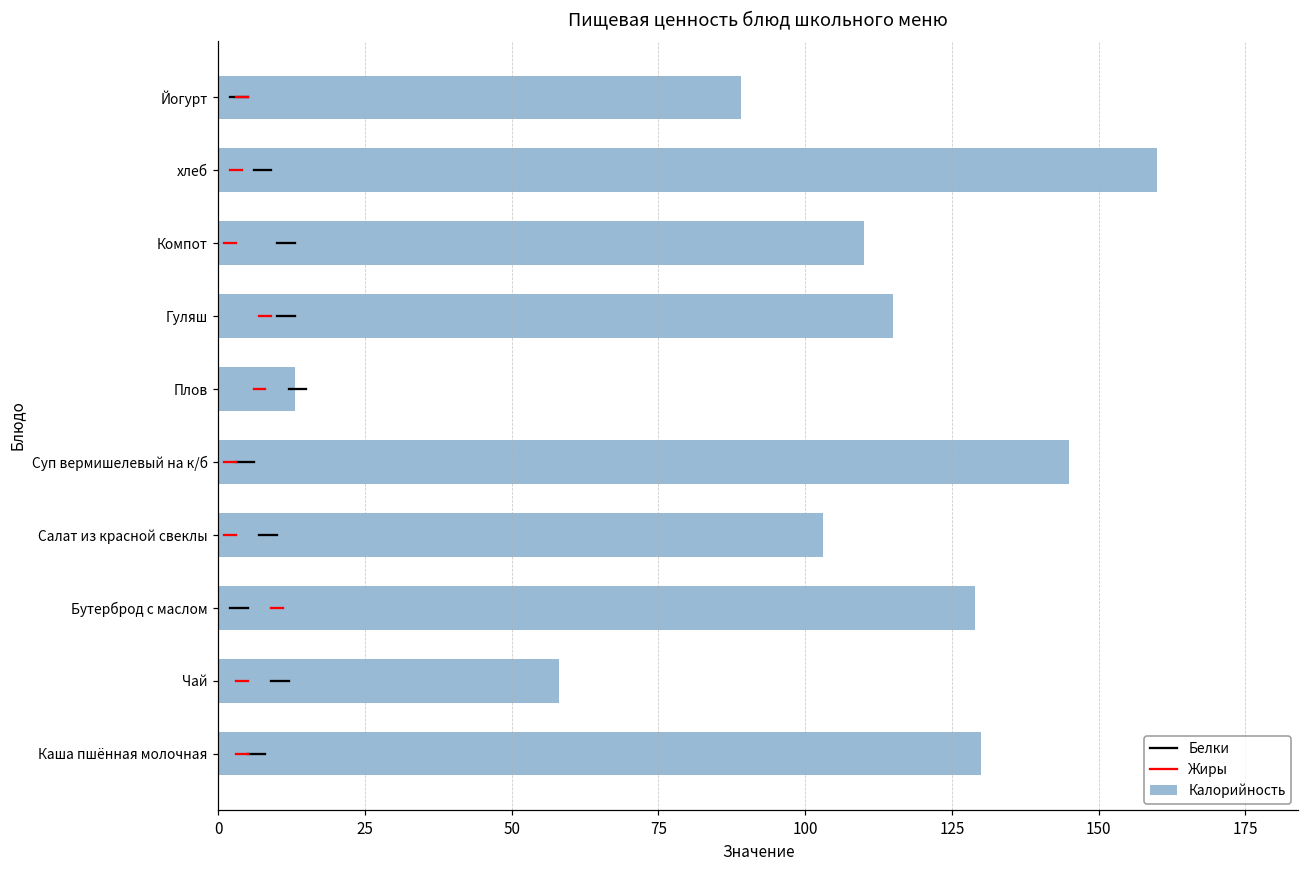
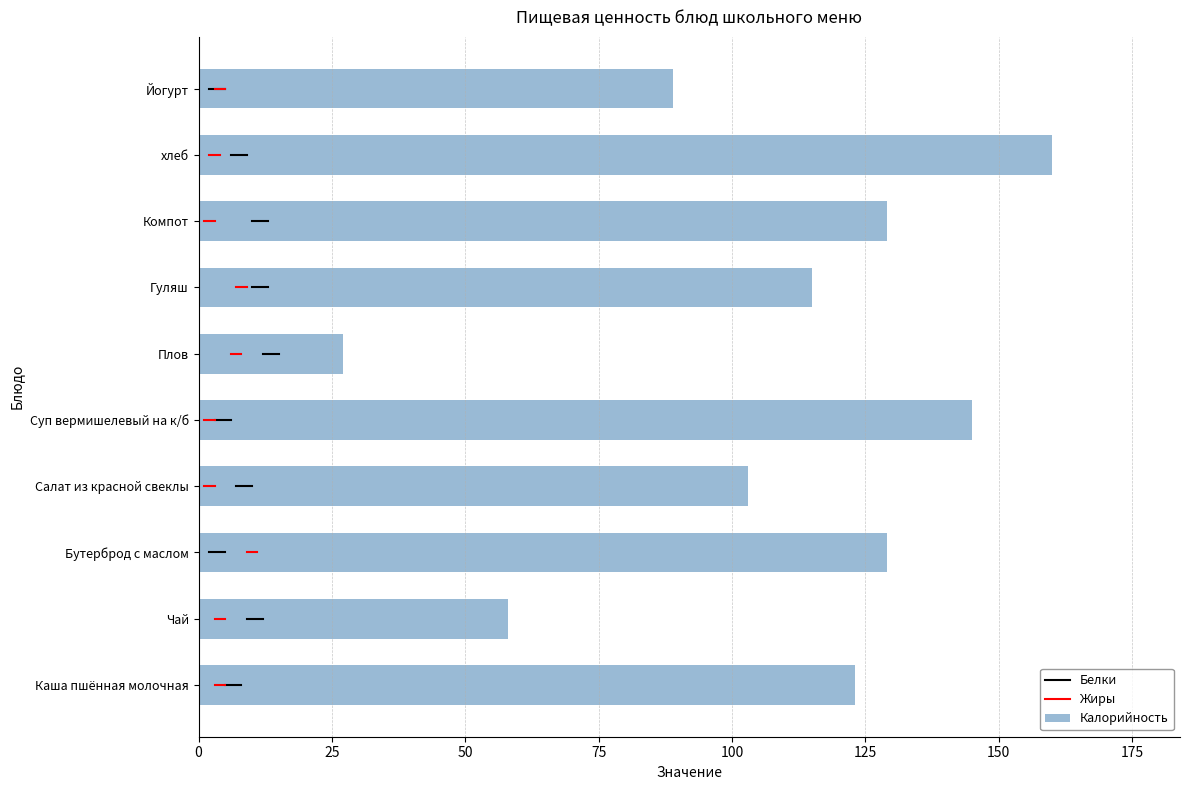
  {
    "Калорийность": {
      "Йогурт": 89,
      "хлеб": 160,
-     "Компот": 110,
+     "Компот": 129,
      "Гуляш": 115,
-     "Плов": 13,
+     "Плов": 27,
      "Суп вермишелевый на к/б": 145,
      "Салат из красной свеклы": 103,
      "Бутерброд с маслом": 129,
      "Чай": 58,
-     "Каша пшённая молочная": 130
+     "Каша пшённая молочная": 123
    }
  }
